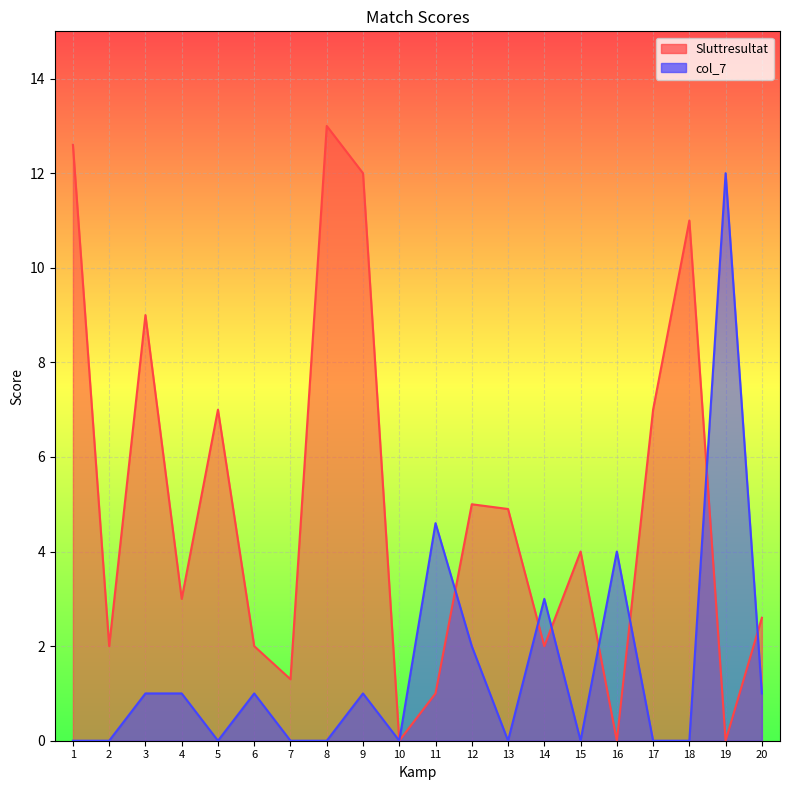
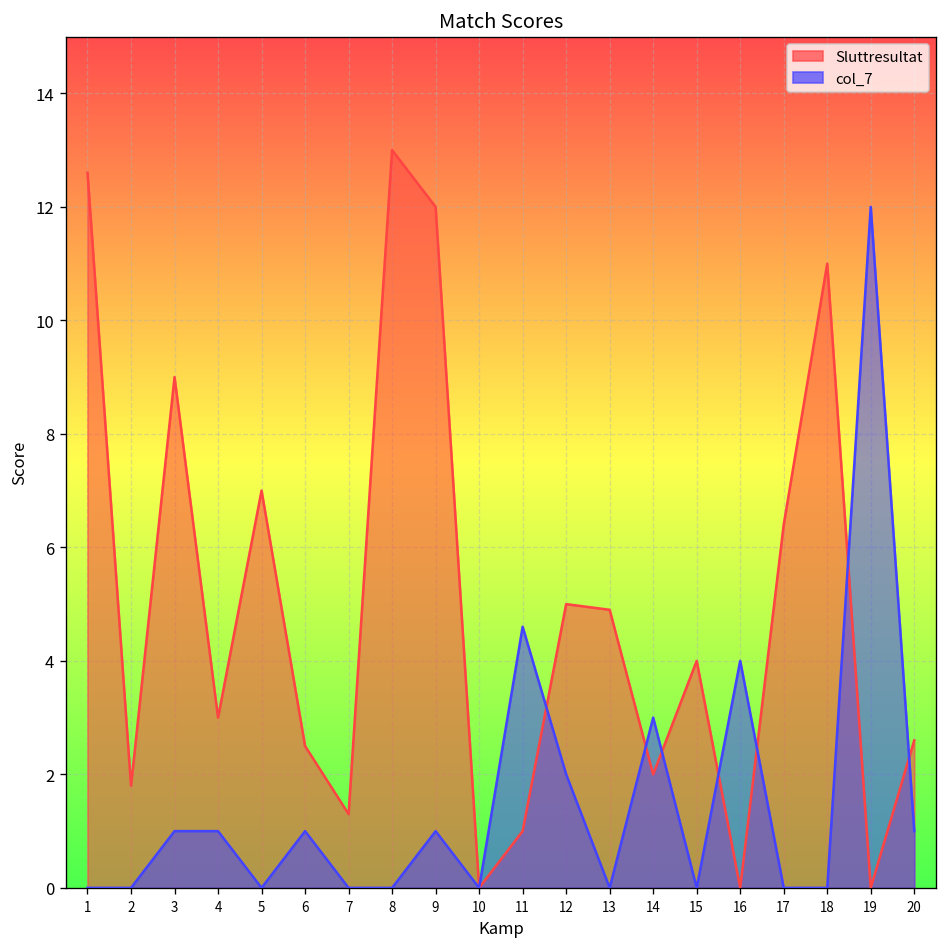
  {
    "Sluttresultat": {
      "1": 12.6,
-     "2": 2.0,
+     "2": 1.8,
      "3": 9.0,
      "4": 3.0,
      "5": 7.0,
-     "6": 2.0,
+     "6": 2.5,
      "7": 1.3,
      "8": 13.0,
      "9": 12.0,
      "11": 1.0,
      "12": 5.0,
      "13": 4.9,
      "14": 2.0,
      "15": 4.0,
      "16": 0.0,
-     "17": 7.0,
+     "17": 6.4,
      "18": 11.0,
      "19": 0.0,
      "20": 2.6
    },
    "col_7": {
      "1": 0.0,
      "2": 0.0,
      "3": 1.0,
      "4": 1.0,
      "5": 0.0,
      "6": 1.0,
      "7": 0.0,
      "8": 0.0,
      "9": 1.0,
      "11": 4.6,
      "12": 2.0,
      "13": 0.0,
      "14": 3.0,
      "15": 0.0,
      "16": 4.0,
      "17": 0.0,
      "18": 0.0,
      "19": 12.0,
      "20": 1.0
    }
  }
